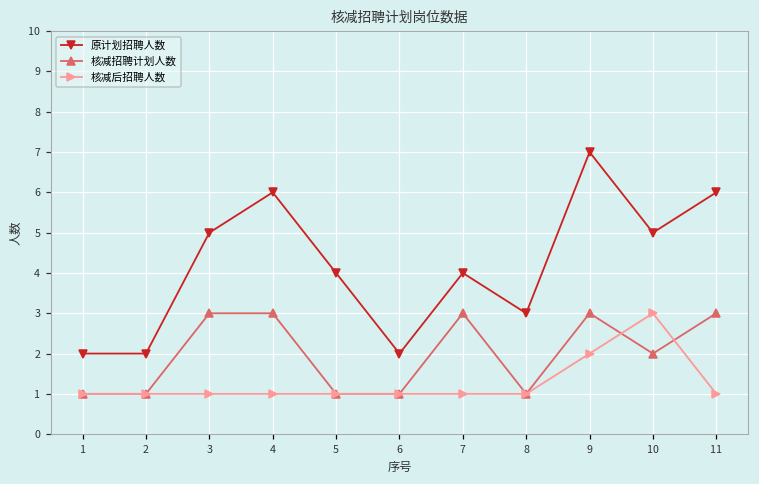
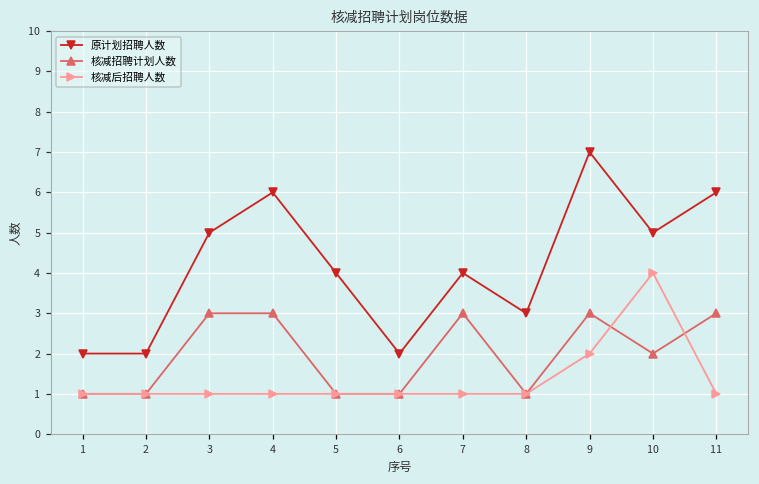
  {
    "原计划招聘人数": {
      "1": 2,
      "2": 2,
      "3": 5,
      "4": 6,
      "5": 4,
      "6": 2,
      "7": 4,
      "8": 3,
      "9": 7,
      "10": 5,
      "11": 6
    },
    "核减招聘计划人数": {
      "3": 3,
      "4": 3,
      "7": 3,
      "9": 3,
      "10": 2,
      "11": 3
    },
    "核减后招聘人数": {
      "3": 1,
      "4": 1,
      "7": 1,
      "9": 2,
-     "10": 3,
+     "10": 4,
      "11": 1
    }
  }
